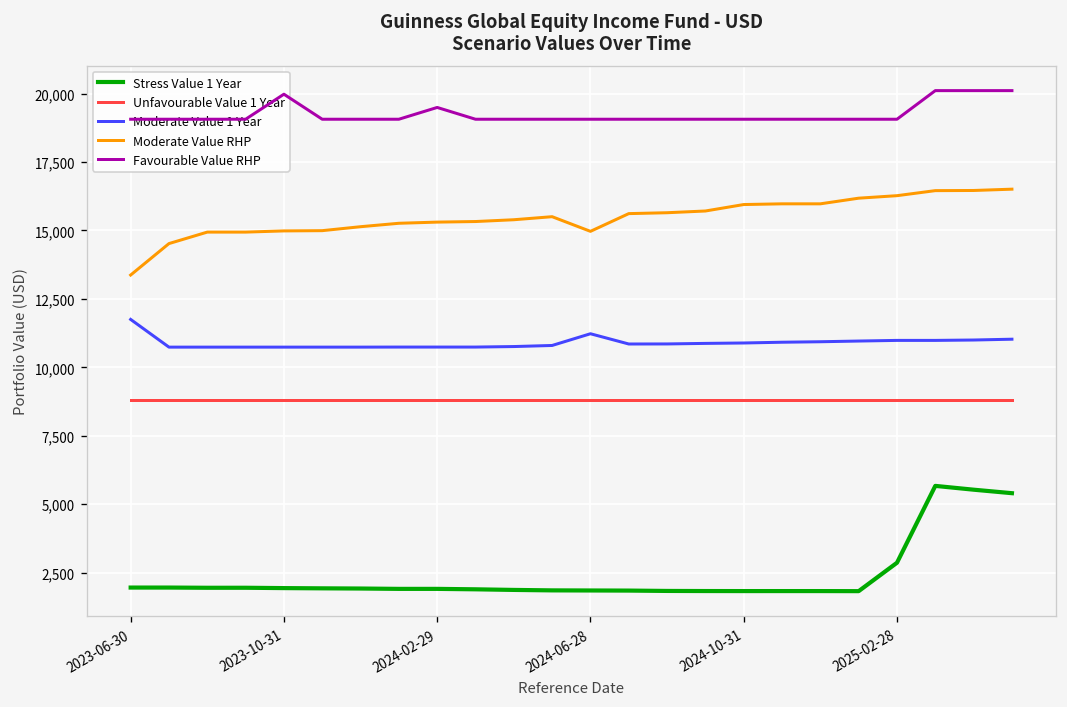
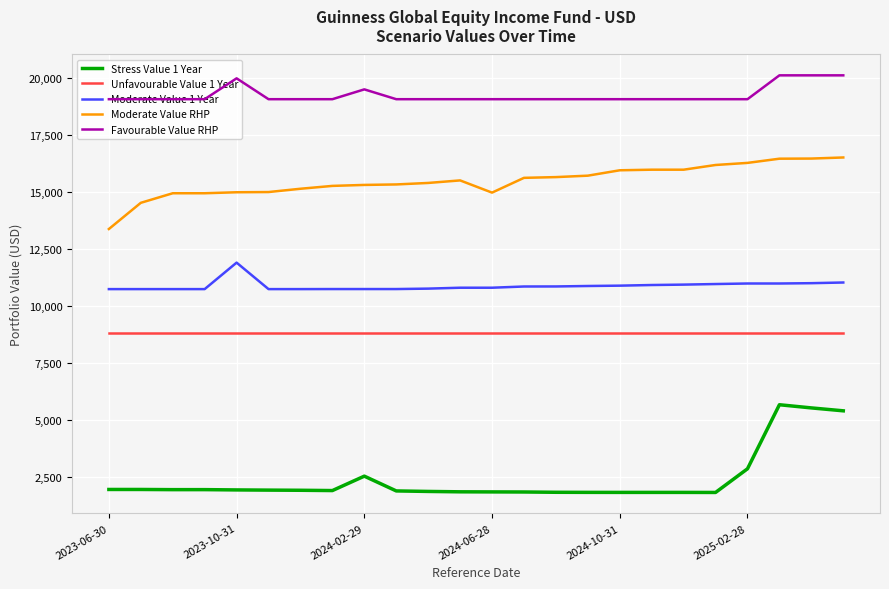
  {
    "Stress Value 1 Year": {
      "2023-06-30": "2,000",
      "2023-10-31": "1,900",
-     "2024-02-29": "1,900",
+     "2024-02-29": "2,500",
      "2024-06-28": "1,800",
      "2024-10-31": "1,800",
      "2025-02-28": "2,900"
    },
    "Unfavourable Value 1 Year": {
      "2023-06-30": "8,800",
      "2023-10-31": "8,800",
      "2024-02-29": "8,800",
      "2024-06-28": "8,800",
      "2024-10-31": "8,800",
      "2025-02-28": "8,800"
    },
    "Moderate Value 1 Year": {
-     "2023-06-30": "11,800",
-     "2023-10-31": "10,700",
+     "2023-06-30": "10,700",
+     "2023-10-31": "11,900",
      "2024-02-29": "10,700",
-     "2024-06-28": "11,200",
+     "2024-06-28": "10,800",
      "2024-10-31": "10,900",
      "2025-02-28": "11,000"
    },
    "Moderate Value RHP": {
      "2023-06-30": "13,400",
      "2023-10-31": "15,000",
      "2024-02-29": "15,300",
      "2024-06-28": "15,000",
      "2024-10-31": "15,900",
      "2025-02-28": "16,300"
    },
    "Favourable Value RHP": {
      "2024-02-29": "19,500",
      "2024-06-28": "19,100",
      "2024-10-31": "19,100",
      "2025-02-28": "19,100"
    }
  }
